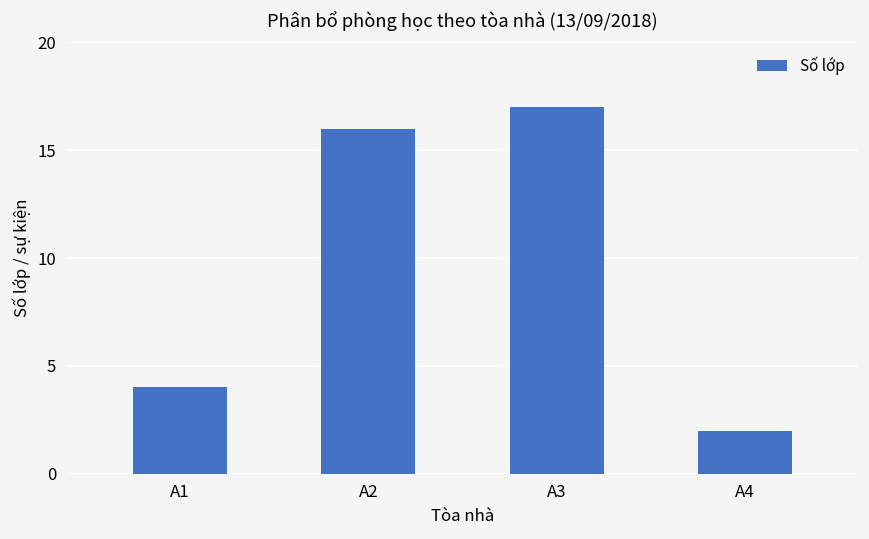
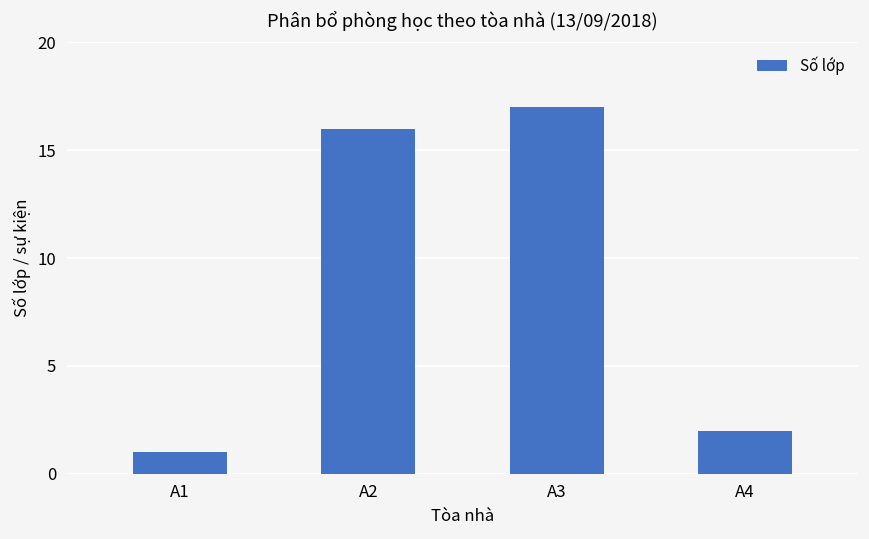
  {
-   "A1": 4,
+   "A1": 1,
    "A2": 16,
    "A3": 17,
    "A4": 2
  }
